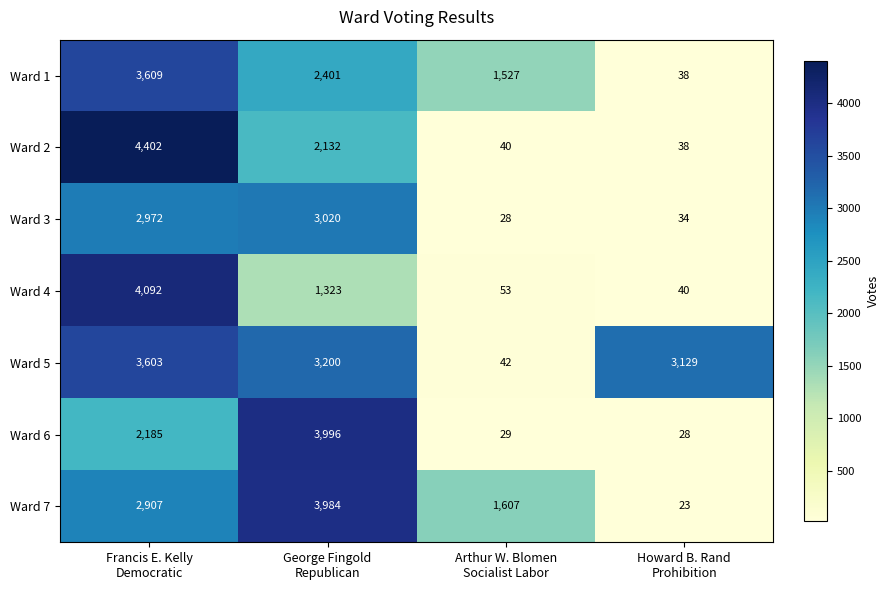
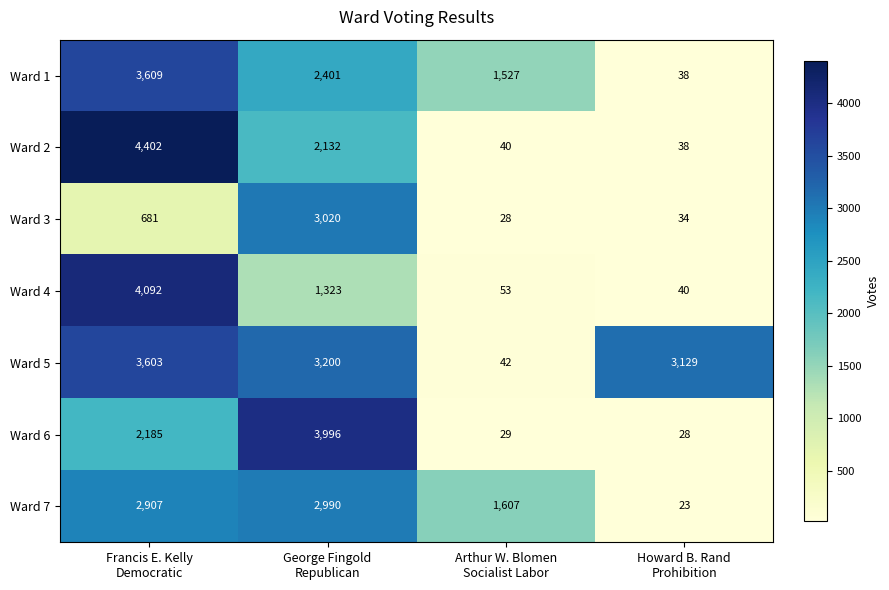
  {
    "Ward 1": {
      "Francis E. Kelly Democratic": "3,609",
      "George Fingold Republican": "2,401",
      "Arthur W. Blomen Socialist Labor": "1,527",
      "Howard B. Rand Prohibition": "38"
    },
    "Ward 2": {
      "Francis E. Kelly Democratic": "4,402",
      "George Fingold Republican": "2,132",
      "Arthur W. Blomen Socialist Labor": "40",
      "Howard B. Rand Prohibition": "38"
    },
    "Ward 3": {
-     "Francis E. Kelly Democratic": "2,972",
+     "Francis E. Kelly Democratic": "681",
      "George Fingold Republican": "3,020",
      "Arthur W. Blomen Socialist Labor": "28",
      "Howard B. Rand Prohibition": "34"
    },
    "Ward 4": {
      "Francis E. Kelly Democratic": "4,092",
      "George Fingold Republican": "1,323",
      "Arthur W. Blomen Socialist Labor": "53",
      "Howard B. Rand Prohibition": "40"
    },
    "Ward 5": {
      "Francis E. Kelly Democratic": "3,603",
      "George Fingold Republican": "3,200",
      "Arthur W. Blomen Socialist Labor": "42",
      "Howard B. Rand Prohibition": "3,129"
    },
    "Ward 6": {
      "Francis E. Kelly Democratic": "2,185",
      "George Fingold Republican": "3,996",
      "Arthur W. Blomen Socialist Labor": "29",
      "Howard B. Rand Prohibition": "28"
    },
    "Ward 7": {
      "Francis E. Kelly Democratic": "2,907",
-     "George Fingold Republican": "3,984",
+     "George Fingold Republican": "2,990",
      "Arthur W. Blomen Socialist Labor": "1,607",
      "Howard B. Rand Prohibition": "23"
    }
  }
